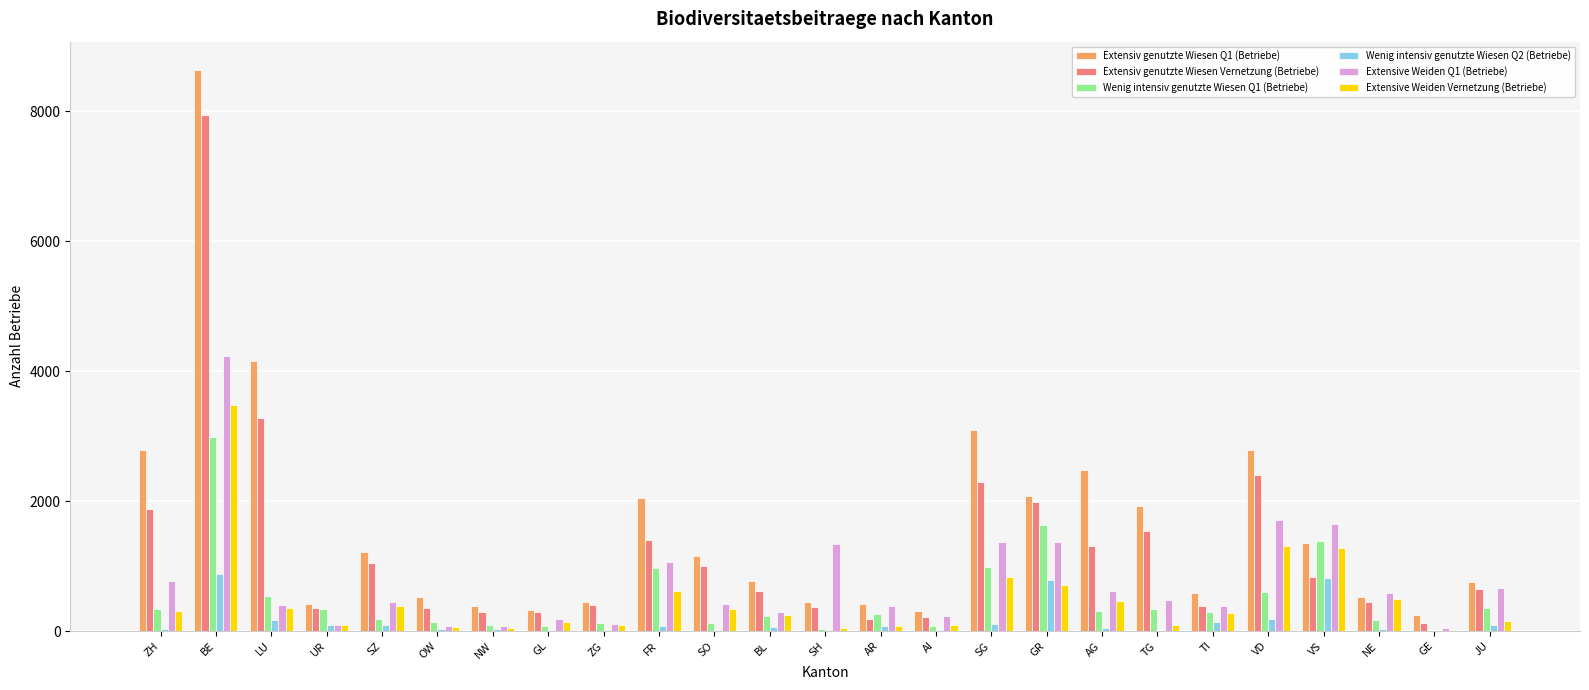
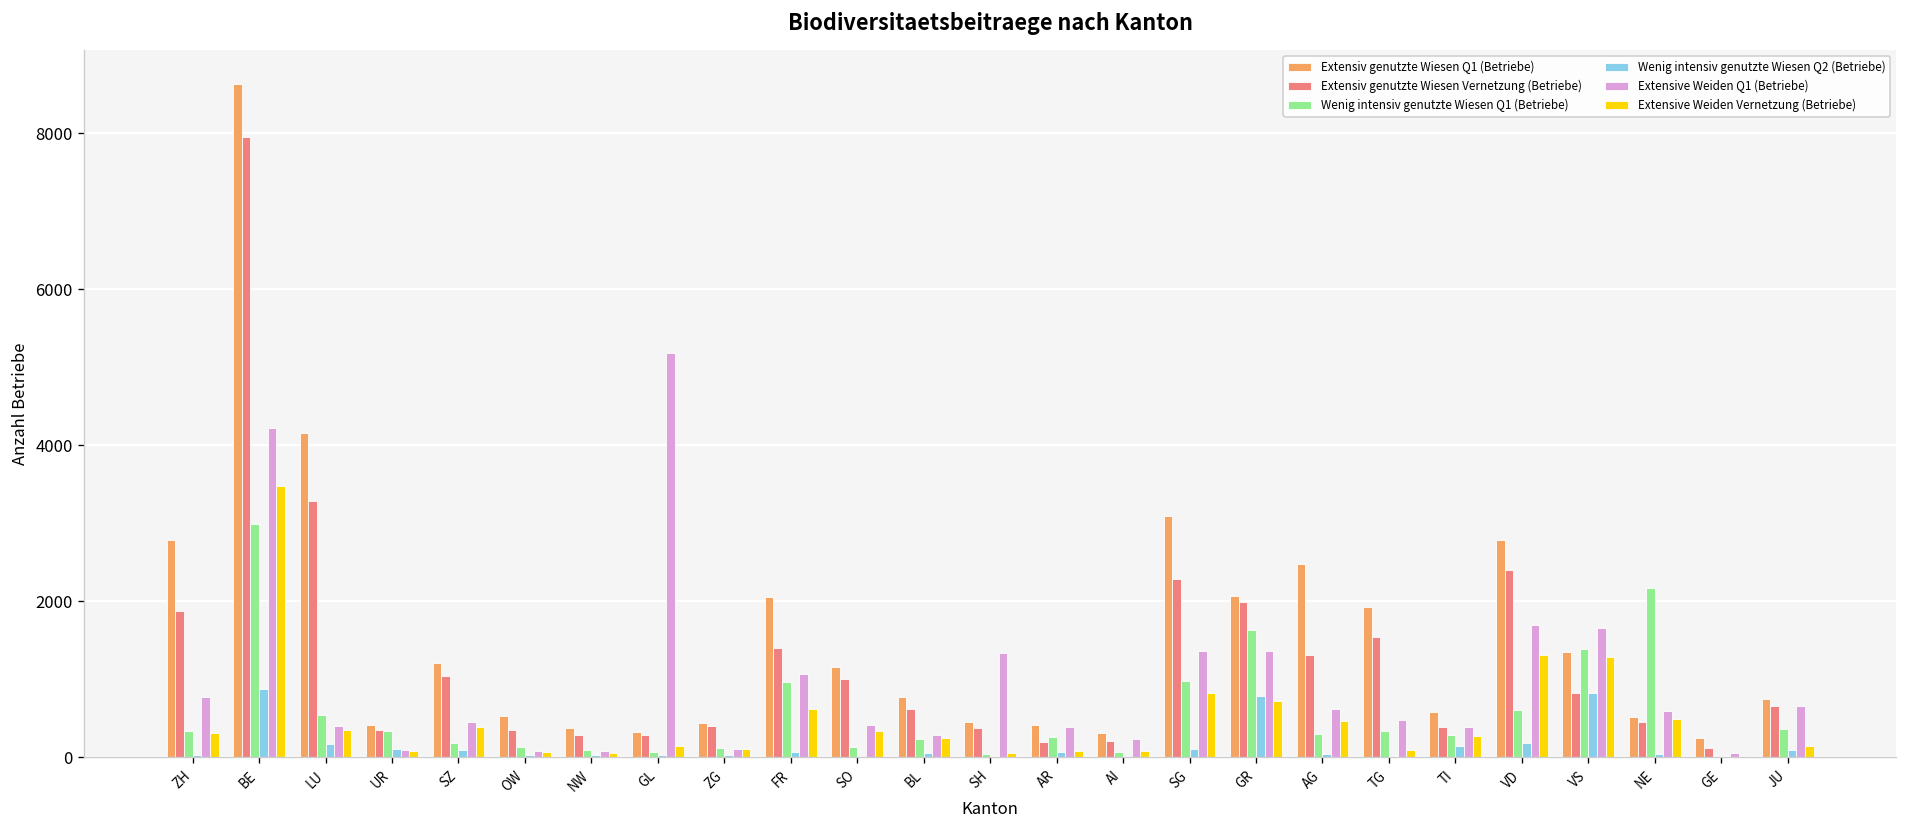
  {
    "Wenig intensiv genutzte Wiesen Q1 (Betriebe)": {
      "ZH": 300,
      "BE": 3000,
      "LU": 500,
      "UR": 300,
      "SZ": 200,
      "OW": 100,
      "NW": 100,
      "GL": 100,
      "ZG": 100,
      "FR": 1000,
      "SO": 100,
      "BL": 200,
      "AR": 300,
      "AI": 100,
      "SG": 1000,
      "GR": 1600,
      "AG": 300,
      "TG": 300,
      "TI": 300,
      "VD": 600,
      "VS": 1400,
-     "NE": 200,
+     "NE": 2200,
      "JU": 400
    },
    "Wenig intensiv genutzte Wiesen Q2 (Betriebe)": {
      "BE": 900,
      "LU": 200,
      "UR": 100,
      "SZ": 100,
      "FR": 100,
      "BL": 100,
      "AR": 100,
      "SG": 100,
      "GR": 800,
      "AG": 0,
      "TI": 100,
      "VD": 200,
      "VS": 800,
      "GE": 0,
      "JU": 100
    },
    "Extensive Weiden Q1 (Betriebe)": {
      "ZH": 800,
      "BE": 4200,
      "LU": 400,
      "UR": 100,
      "SZ": 400,
      "OW": 100,
      "NW": 100,
-     "GL": 200,
+     "GL": 5200,
      "ZG": 100,
      "FR": 1100,
      "SO": 400,
      "BL": 300,
      "SH": 1300,
      "AR": 400,
      "AI": 200,
      "SG": 1400,
      "GR": 1400,
      "AG": 600,
      "TG": 500,
      "TI": 400,
      "VD": 1700,
      "VS": 1700,
      "NE": 600,
      "GE": 100,
      "JU": 700
    },
    "Extensive Weiden Vernetzung (Betriebe)": {
      "ZH": 300,
      "BE": 3500,
      "LU": 400,
      "UR": 100,
      "SZ": 400,
      "OW": 100,
      "NW": 100,
      "GL": 100,
      "ZG": 100,
      "FR": 600,
      "SO": 300,
      "BL": 200,
      "SH": 100,
      "AR": 100,
      "AI": 100,
      "SG": 800,
      "GR": 700,
      "AG": 500,
      "TG": 100,
      "TI": 300,
      "VD": 1300,
      "VS": 1300,
      "NE": 500,
      "JU": 200
    }
  }
